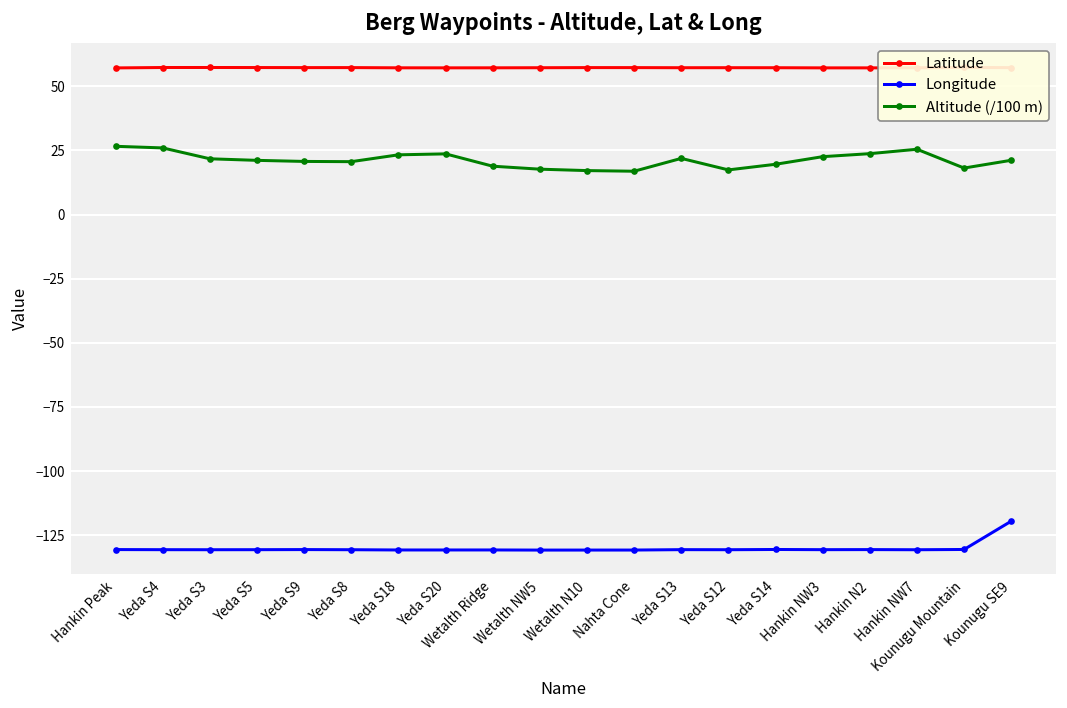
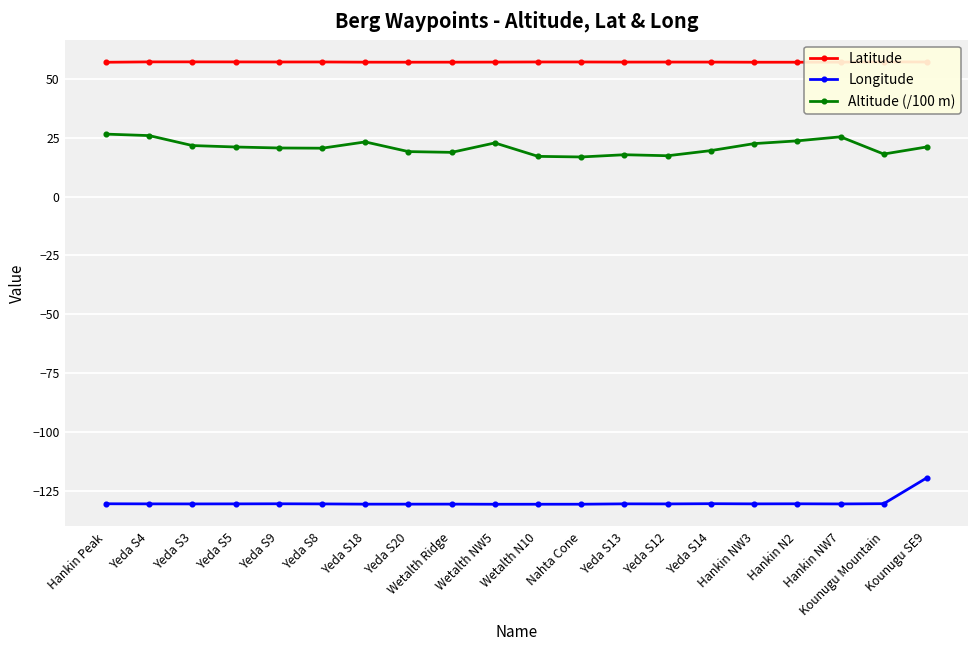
  {
    "Latitude": {
      "Hankin Peak": 57,
      "Yeda S4": 57,
      "Yeda S3": 57,
      "Yeda S5": 57,
      "Yeda S9": 57,
      "Yeda S8": 57,
      "Yeda S18": 57,
      "Yeda S20": 57,
      "Wetalth Ridge": 57,
      "Wetalth NW5": 57,
      "Wetalth N10": 57,
      "Nahta Cone": 57,
      "Yeda S13": 57,
      "Yeda S12": 57,
      "Yeda S14": 57,
      "Hankin NW3": 57,
      "Hankin N2": 57
    },
    "Longitude": {
      "Hankin Peak": -131,
      "Yeda S4": -131,
      "Yeda S3": -131,
      "Yeda S5": -131,
      "Yeda S9": -131,
      "Yeda S8": -131,
      "Yeda S18": -131,
      "Yeda S20": -131,
      "Wetalth Ridge": -131,
      "Wetalth NW5": -131,
      "Wetalth N10": -131,
      "Nahta Cone": -131,
      "Yeda S13": -131,
      "Yeda S12": -131,
      "Yeda S14": -131,
      "Hankin NW3": -131,
      "Hankin N2": -131,
      "Hankin NW7": -131,
      "Kounugu Mountain": -131,
      "Kounugu SE9": -120
    },
    "Altitude (/100 m)": {
      "Hankin Peak": 27,
      "Yeda S4": 26,
      "Yeda S3": 22,
      "Yeda S5": 21,
      "Yeda S9": 21,
      "Yeda S8": 21,
      "Yeda S18": 23,
-     "Yeda S20": 24,
+     "Yeda S20": 19,
      "Wetalth Ridge": 19,
-     "Wetalth NW5": 18,
+     "Wetalth NW5": 23,
      "Wetalth N10": 17,
      "Nahta Cone": 17,
-     "Yeda S13": 22,
+     "Yeda S13": 18,
      "Yeda S12": 17,
      "Yeda S14": 20,
      "Hankin NW3": 23,
      "Hankin N2": 24,
      "Hankin NW7": 25,
      "Kounugu Mountain": 18,
      "Kounugu SE9": 21
    }
  }
